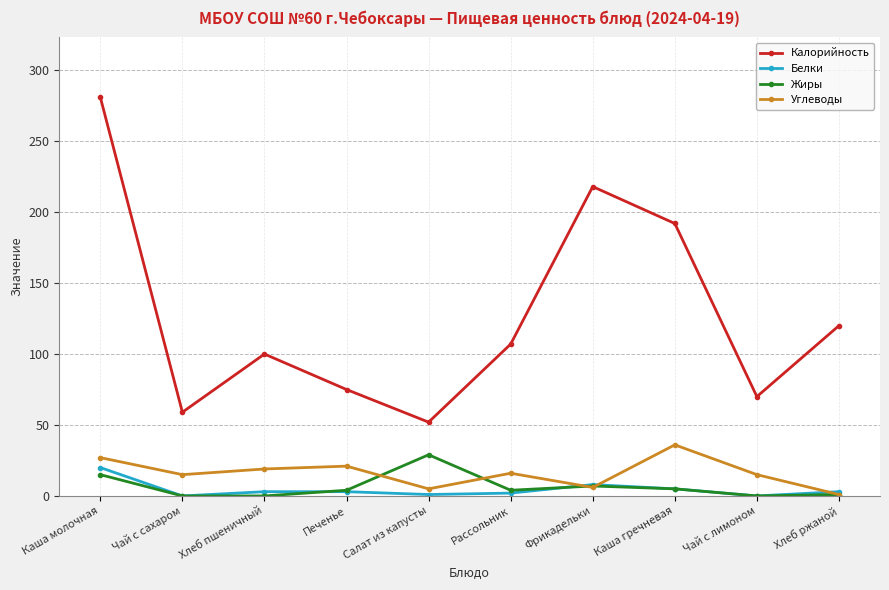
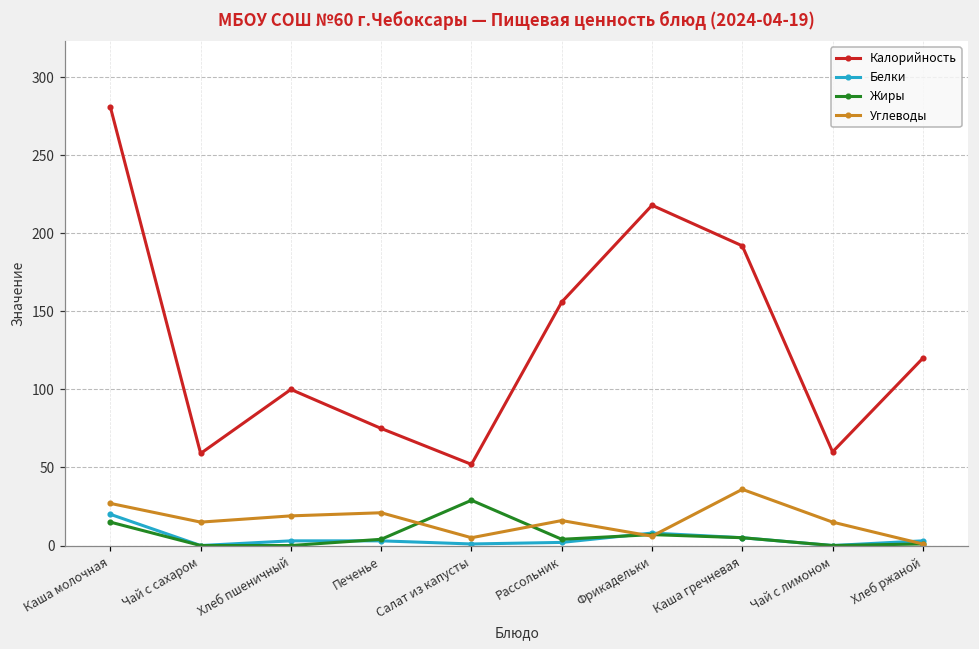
  {
    "Калорийность": {
      "Каша молочная": 281,
      "Чай с сахаром": 59,
      "Хлеб пшеничный": 100,
      "Печенье": 75,
      "Салат из капусты": 52,
-     "Рассольник": 107,
+     "Рассольник": 156,
      "Фрикадельки": 218,
      "Каша гречневая": 192,
-     "Чай с лимоном": 70,
+     "Чай с лимоном": 60,
      "Хлеб ржаной": 120
    },
    "Белки": {
      "Каша молочная": 20,
      "Хлеб пшеничный": 3,
      "Салат из капусты": 1,
      "Рассольник": 2,
      "Хлеб ржаной": 3
    },
    "Жиры": {
      "Каша молочная": 15,
      "Хлеб пшеничный": 0,
      "Салат из капусты": 29,
      "Рассольник": 4
    },
    "Углеводы": {
      "Каша молочная": 27,
      "Чай с сахаром": 15,
      "Хлеб пшеничный": 19,
      "Печенье": 21,
      "Салат из капусты": 5,
      "Рассольник": 16,
      "Каша гречневая": 36,
      "Чай с лимоном": 15
    }
  }
